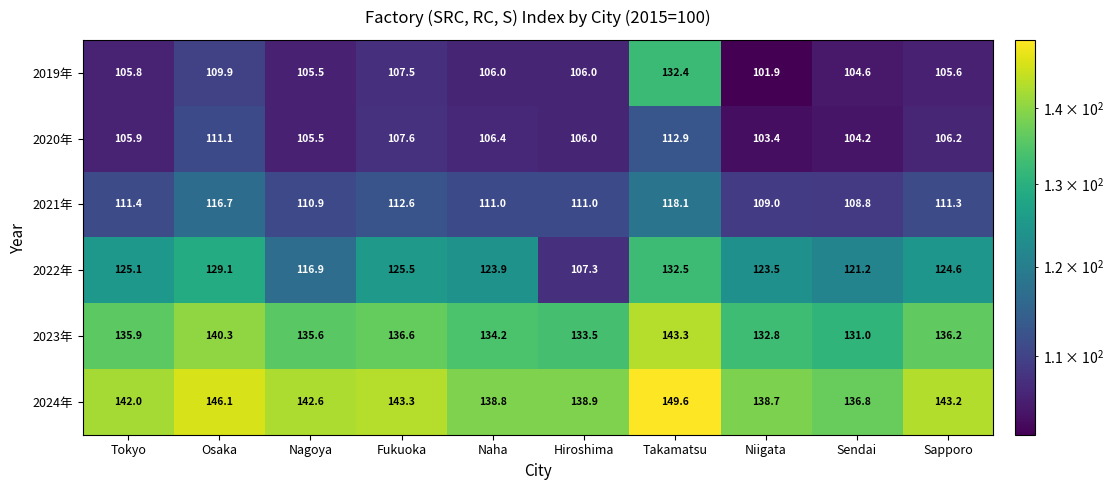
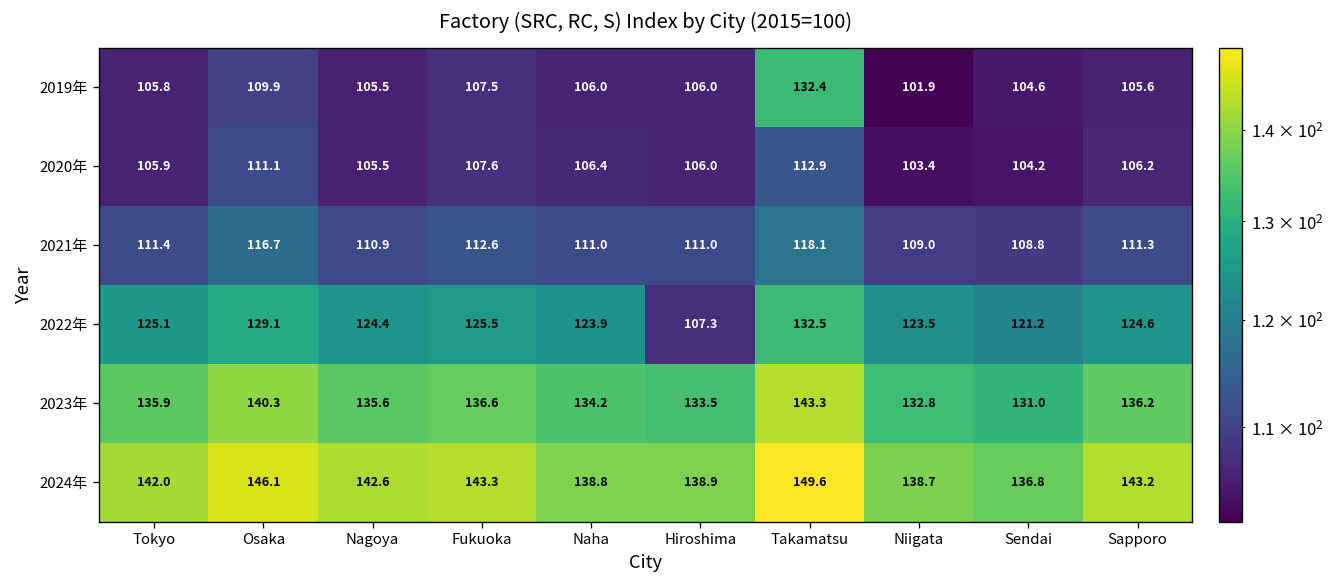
  {
    "2019年": {
      "Tokyo": 105.8,
      "Osaka": 109.9,
      "Nagoya": 105.5,
      "Fukuoka": 107.5,
      "Naha": 106.0,
      "Hiroshima": 106.0,
      "Takamatsu": 132.4,
      "Niigata": 101.9,
      "Sendai": 104.6,
      "Sapporo": 105.6
    },
    "2020年": {
      "Tokyo": 105.9,
      "Osaka": 111.1,
      "Nagoya": 105.5,
      "Fukuoka": 107.6,
      "Naha": 106.4,
      "Hiroshima": 106.0,
      "Takamatsu": 112.9,
      "Niigata": 103.4,
      "Sendai": 104.2,
      "Sapporo": 106.2
    },
    "2021年": {
      "Tokyo": 111.4,
      "Osaka": 116.7,
      "Nagoya": 110.9,
      "Fukuoka": 112.6,
      "Naha": 111.0,
      "Hiroshima": 111.0,
      "Takamatsu": 118.1,
      "Niigata": 109.0,
      "Sendai": 108.8,
      "Sapporo": 111.3
    },
    "2022年": {
      "Tokyo": 125.1,
      "Osaka": 129.1,
-     "Nagoya": 116.9,
+     "Nagoya": 124.4,
      "Fukuoka": 125.5,
      "Naha": 123.9,
      "Hiroshima": 107.3,
      "Takamatsu": 132.5,
      "Niigata": 123.5,
      "Sendai": 121.2,
      "Sapporo": 124.6
    },
    "2023年": {
      "Tokyo": 135.9,
      "Osaka": 140.3,
      "Nagoya": 135.6,
      "Fukuoka": 136.6,
      "Naha": 134.2,
      "Hiroshima": 133.5,
      "Takamatsu": 143.3,
      "Niigata": 132.8,
      "Sendai": 131.0,
      "Sapporo": 136.2
    },
    "2024年": {
      "Tokyo": 142.0,
      "Osaka": 146.1,
      "Nagoya": 142.6,
      "Fukuoka": 143.3,
      "Naha": 138.8,
      "Hiroshima": 138.9,
      "Takamatsu": 149.6,
      "Niigata": 138.7,
      "Sendai": 136.8,
      "Sapporo": 143.2
    }
  }
